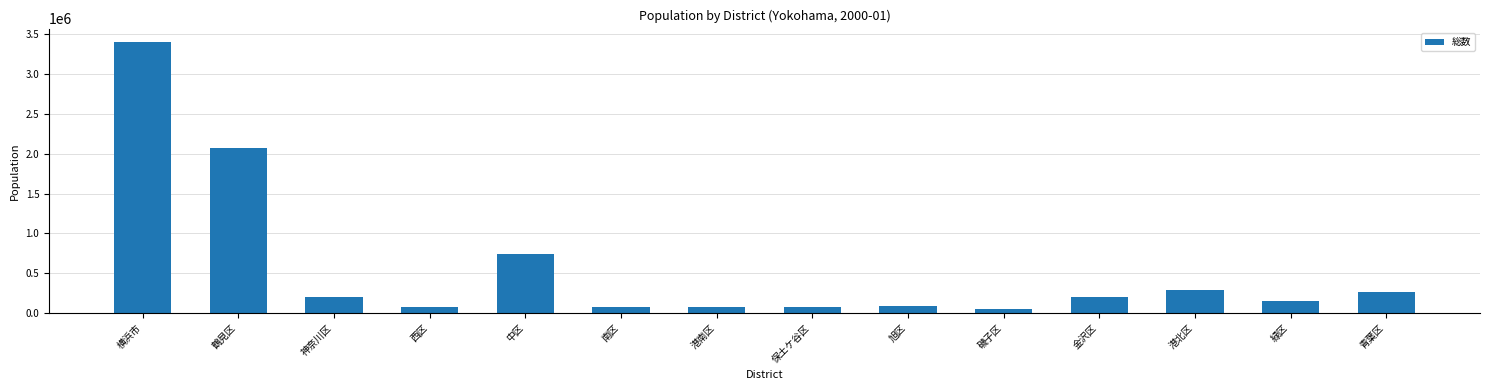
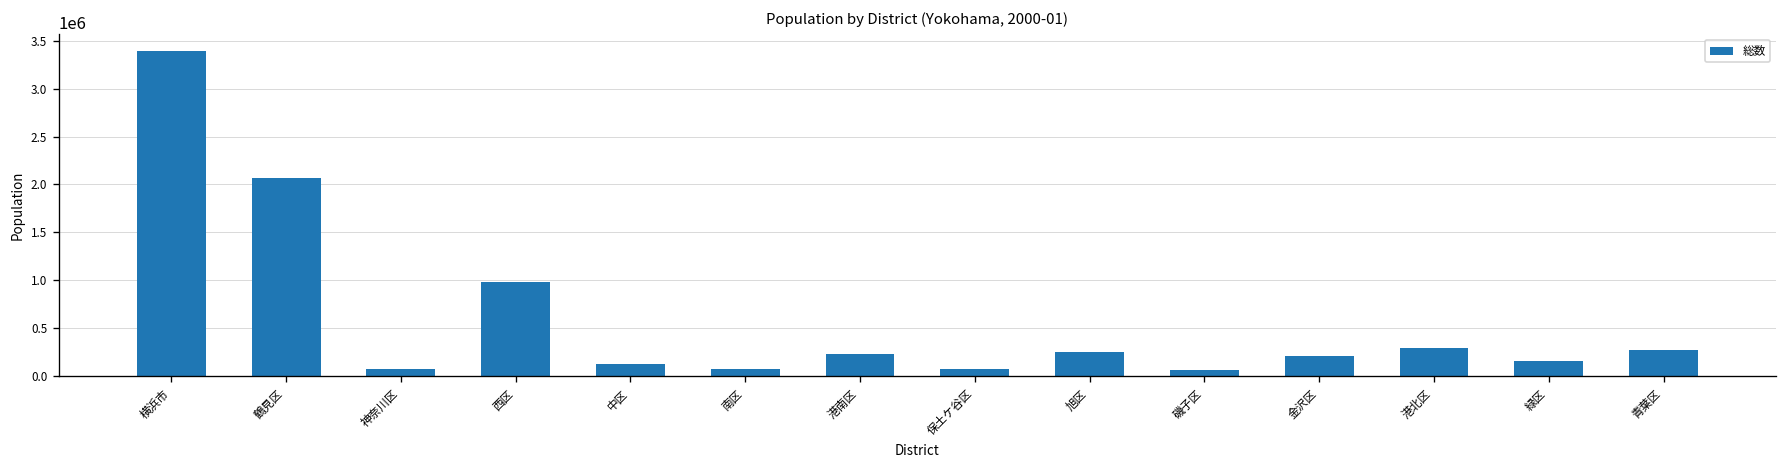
  {
    "横浜市": 3400000,
    "鶴見区": 2100000,
-   "神奈川区": 200000,
-   "西区": 100000,
-   "中区": 700000,
+   "神奈川区": 100000,
+   "西区": 1000000,
+   "中区": 100000,
    "南区": 100000,
-   "港南区": 100000,
+   "港南区": 200000,
    "保土ケ谷区": 100000,
-   "旭区": 100000,
+   "旭区": 300000,
    "磯子区": 100000,
    "金沢区": 200000,
    "港北区": 300000,
    "緑区": 200000,
    "青葉区": 300000
  }
